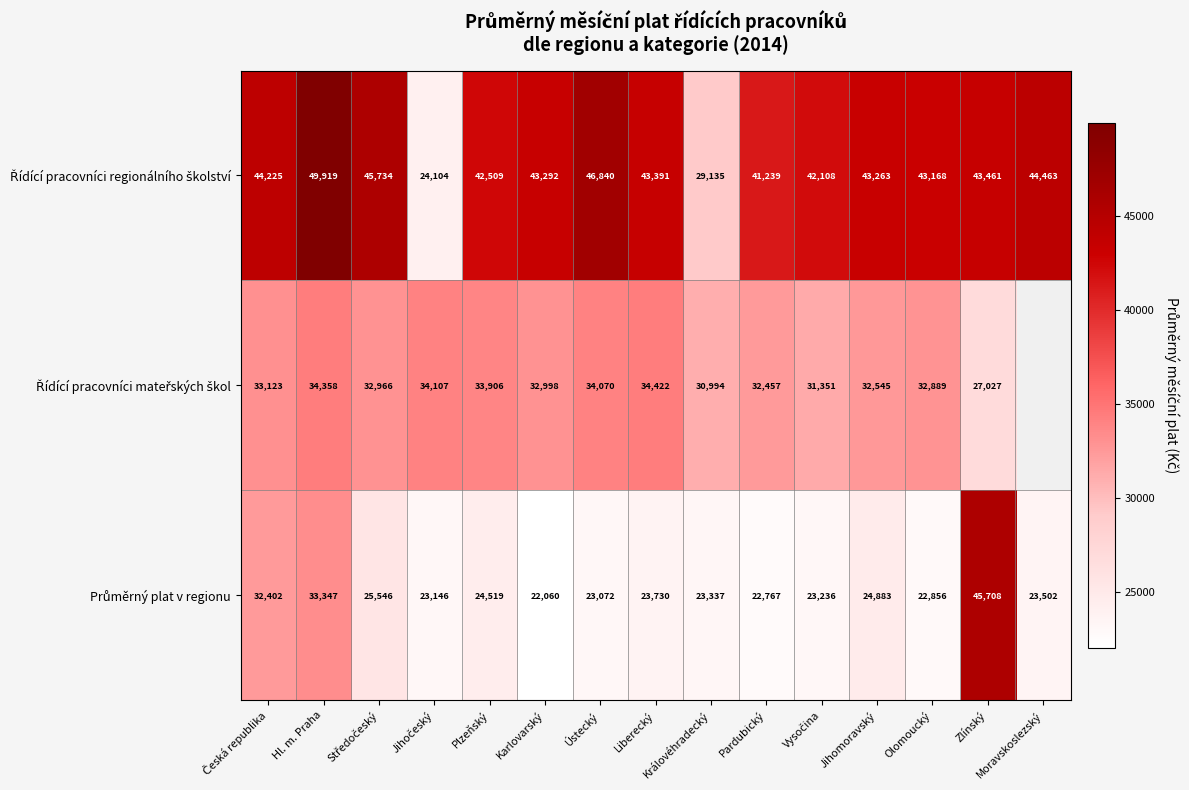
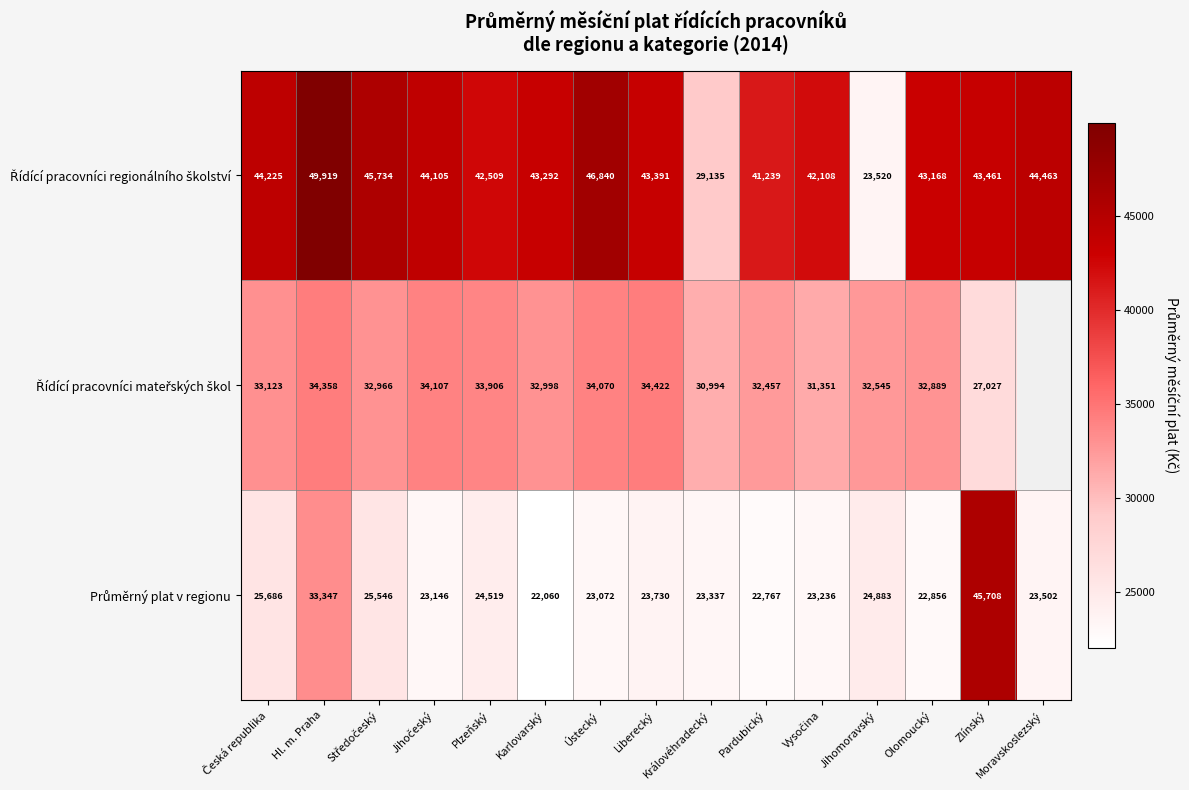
  {
    "Řídící pracovníci regionálního školství": {
      "Česká republika": "44,225",
      "Hl. m. Praha": "49,919",
      "Středočeský": "45,734",
-     "Jihočeský": "24,104",
+     "Jihočeský": "44,105",
      "Plzeňský": "42,509",
      "Karlovarský": "43,292",
      "Ústecký": "46,840",
      "Liberecký": "43,391",
      "Královéhradecký": "29,135",
      "Pardubický": "41,239",
      "Vysočina": "42,108",
-     "Jihomoravský": "43,263",
+     "Jihomoravský": "23,520",
      "Olomoucký": "43,168",
      "Zlínský": "43,461",
      "Moravskoslezský": "44,463"
    },
    "Řídící pracovníci mateřských škol": {
      "Česká republika": "33,123",
      "Hl. m. Praha": "34,358",
      "Středočeský": "32,966",
      "Jihočeský": "34,107",
      "Plzeňský": "33,906",
      "Karlovarský": "32,998",
      "Ústecký": "34,070",
      "Liberecký": "34,422",
      "Královéhradecký": "30,994",
      "Pardubický": "32,457",
      "Vysočina": "31,351",
      "Jihomoravský": "32,545",
      "Olomoucký": "32,889",
      "Zlínský": "27,027"
    },
    "Průměrný plat v regionu": {
-     "Česká republika": "32,402",
+     "Česká republika": "25,686",
      "Hl. m. Praha": "33,347",
      "Středočeský": "25,546",
      "Jihočeský": "23,146",
      "Plzeňský": "24,519",
      "Karlovarský": "22,060",
      "Ústecký": "23,072",
      "Liberecký": "23,730",
      "Královéhradecký": "23,337",
      "Pardubický": "22,767",
      "Vysočina": "23,236",
      "Jihomoravský": "24,883",
      "Olomoucký": "22,856",
      "Zlínský": "45,708",
      "Moravskoslezský": "23,502"
    }
  }
